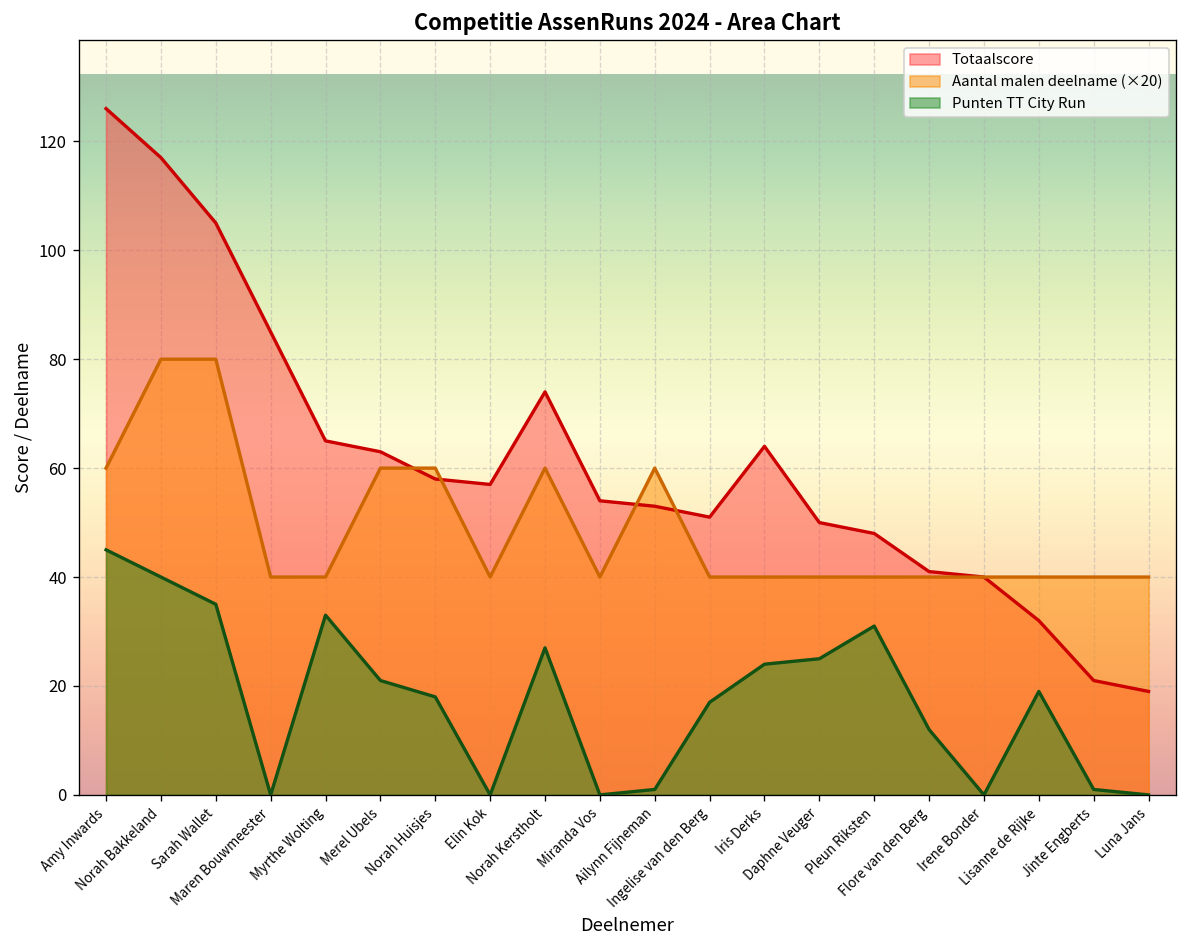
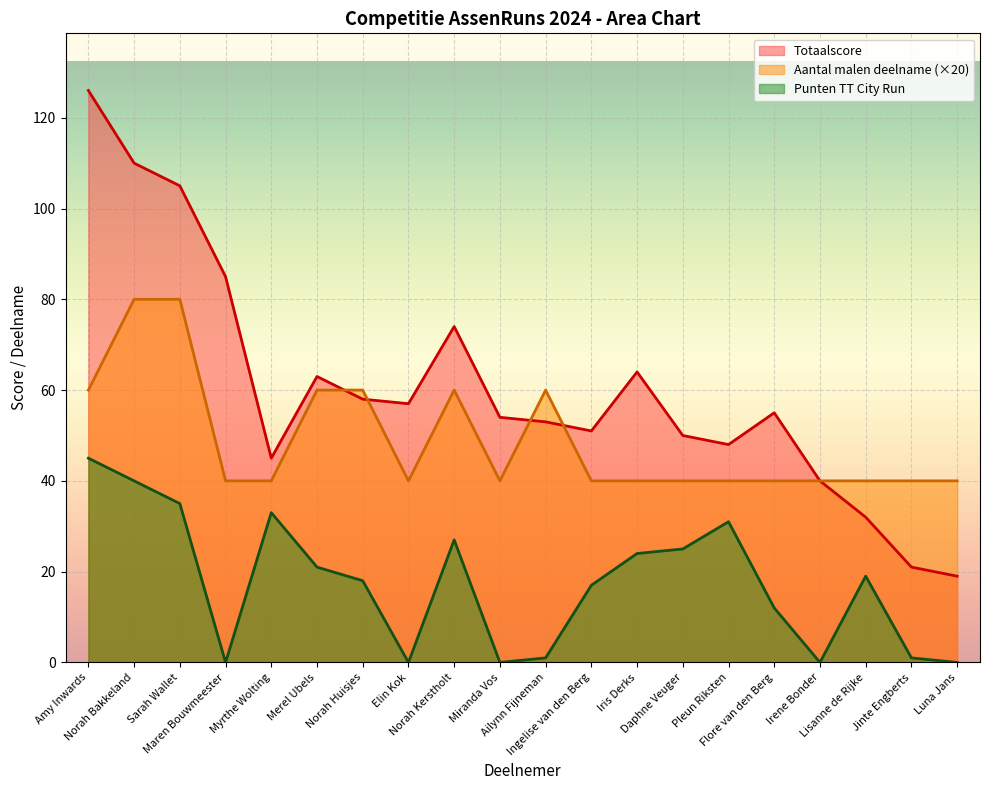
  {
    "Totaalscore": {
      "Amy Inwards": 126,
-     "Norah Bakkeland": 117,
+     "Norah Bakkeland": 110,
      "Sarah Wallet": 105,
      "Maren Bouwmeester": 85,
-     "Myrthe Wolting": 65,
+     "Myrthe Wolting": 45,
      "Merel Ubels": 63,
      "Norah Huisjes": 58,
      "Elin Kok": 57,
      "Norah Kerstholt": 74,
      "Miranda Vos": 54,
      "Ailynn Fijneman": 53,
      "Ingelise van den Berg": 51,
      "Iris Derks": 64,
      "Daphne Veuger": 50,
      "Pleun Riksten": 48,
-     "Flore van den Berg": 41,
+     "Flore van den Berg": 55,
      "Lisanne de Rijke": 32,
      "Jinte Engberts": 21,
      "Luna Jans": 19
    },
    "Aantal malen deelname (×20)": {
      "Amy Inwards": 60,
      "Norah Bakkeland": 80,
      "Sarah Wallet": 80,
      "Maren Bouwmeester": 40,
      "Myrthe Wolting": 40,
      "Merel Ubels": 60,
      "Norah Huisjes": 60,
      "Elin Kok": 40,
      "Norah Kerstholt": 60,
      "Miranda Vos": 40,
      "Ailynn Fijneman": 60,
      "Ingelise van den Berg": 40,
      "Iris Derks": 40,
      "Daphne Veuger": 40,
      "Pleun Riksten": 40,
      "Flore van den Berg": 40,
      "Lisanne de Rijke": 40,
      "Jinte Engberts": 40,
      "Luna Jans": 40
    },
    "Punten TT City Run": {
      "Amy Inwards": 45,
      "Norah Bakkeland": 40,
      "Sarah Wallet": 35,
      "Maren Bouwmeester": 0,
      "Myrthe Wolting": 33,
      "Merel Ubels": 21,
      "Norah Huisjes": 18,
      "Elin Kok": 0,
      "Norah Kerstholt": 27,
      "Miranda Vos": 0,
      "Ailynn Fijneman": 1,
      "Ingelise van den Berg": 17,
      "Iris Derks": 24,
      "Daphne Veuger": 25,
      "Pleun Riksten": 31,
      "Flore van den Berg": 12,
      "Irene Bonder": 0,
      "Lisanne de Rijke": 19,
      "Jinte Engberts": 1,
      "Luna Jans": 0
    }
  }
